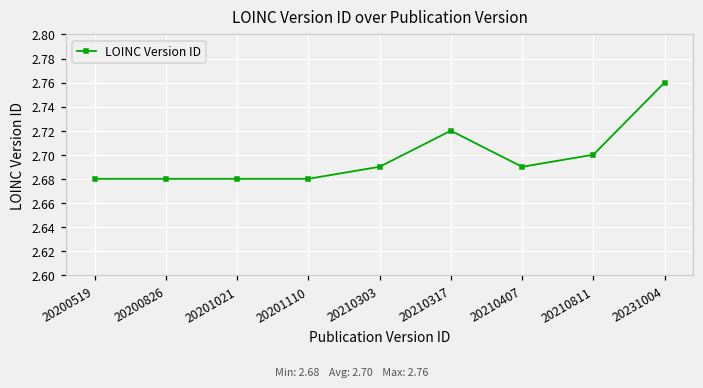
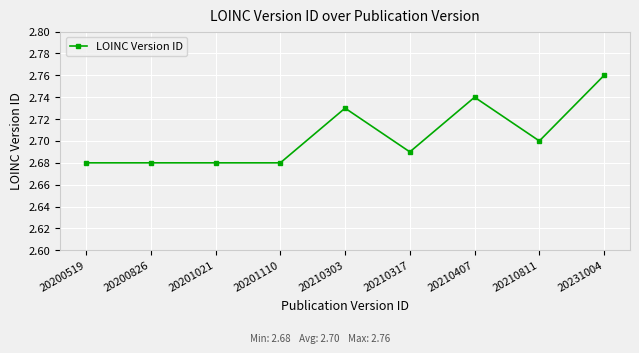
  {
    "20200519": 2.68,
    "20200826": 2.68,
    "20201021": 2.68,
    "20201110": 2.68,
-   "20210303": 2.69,
-   "20210317": 2.72,
-   "20210407": 2.69,
+   "20210303": 2.73,
+   "20210317": 2.69,
+   "20210407": 2.74,
    "20210811": 2.70,
    "20231004": 2.76
  }
